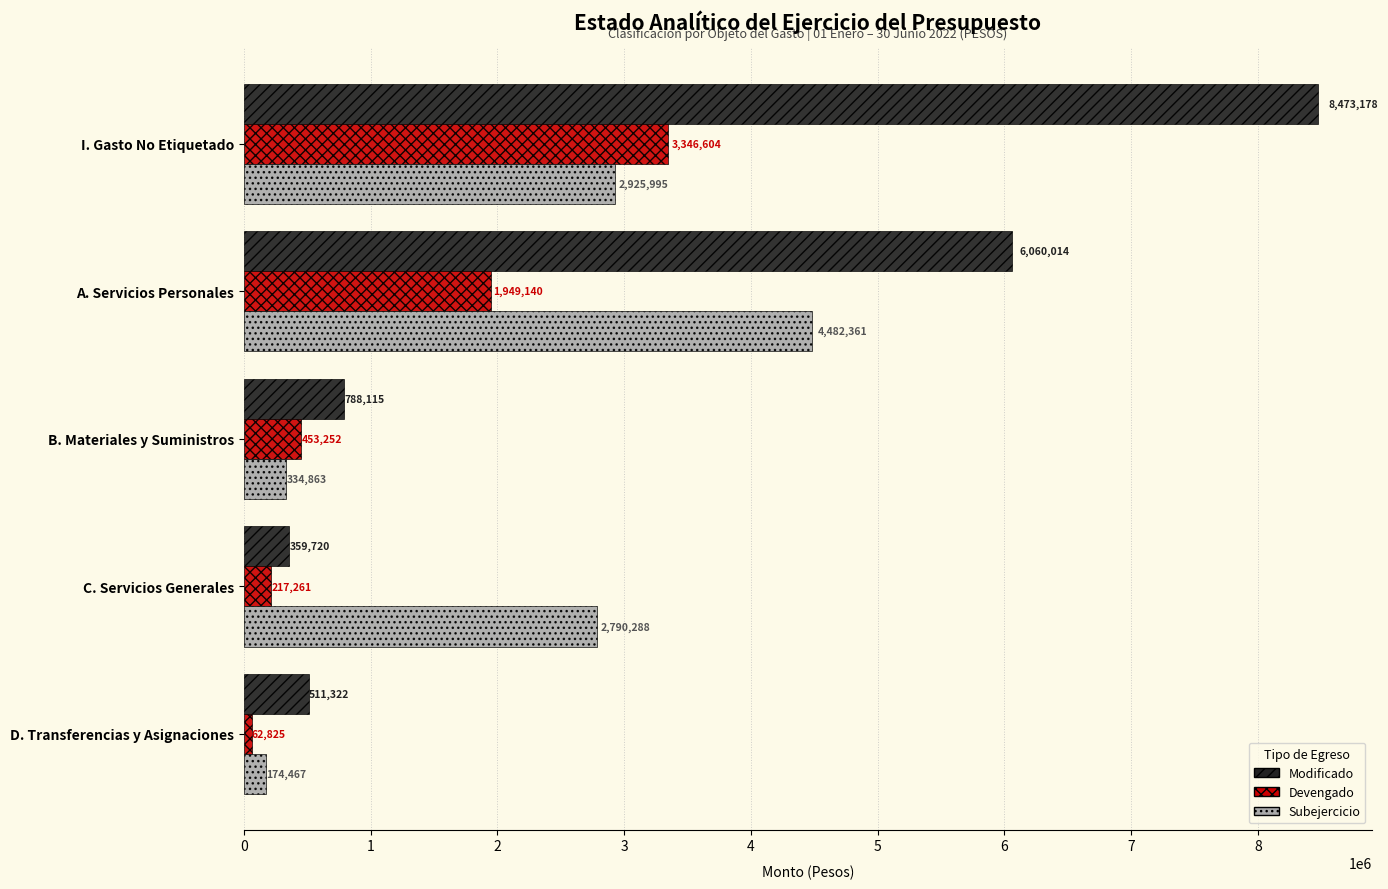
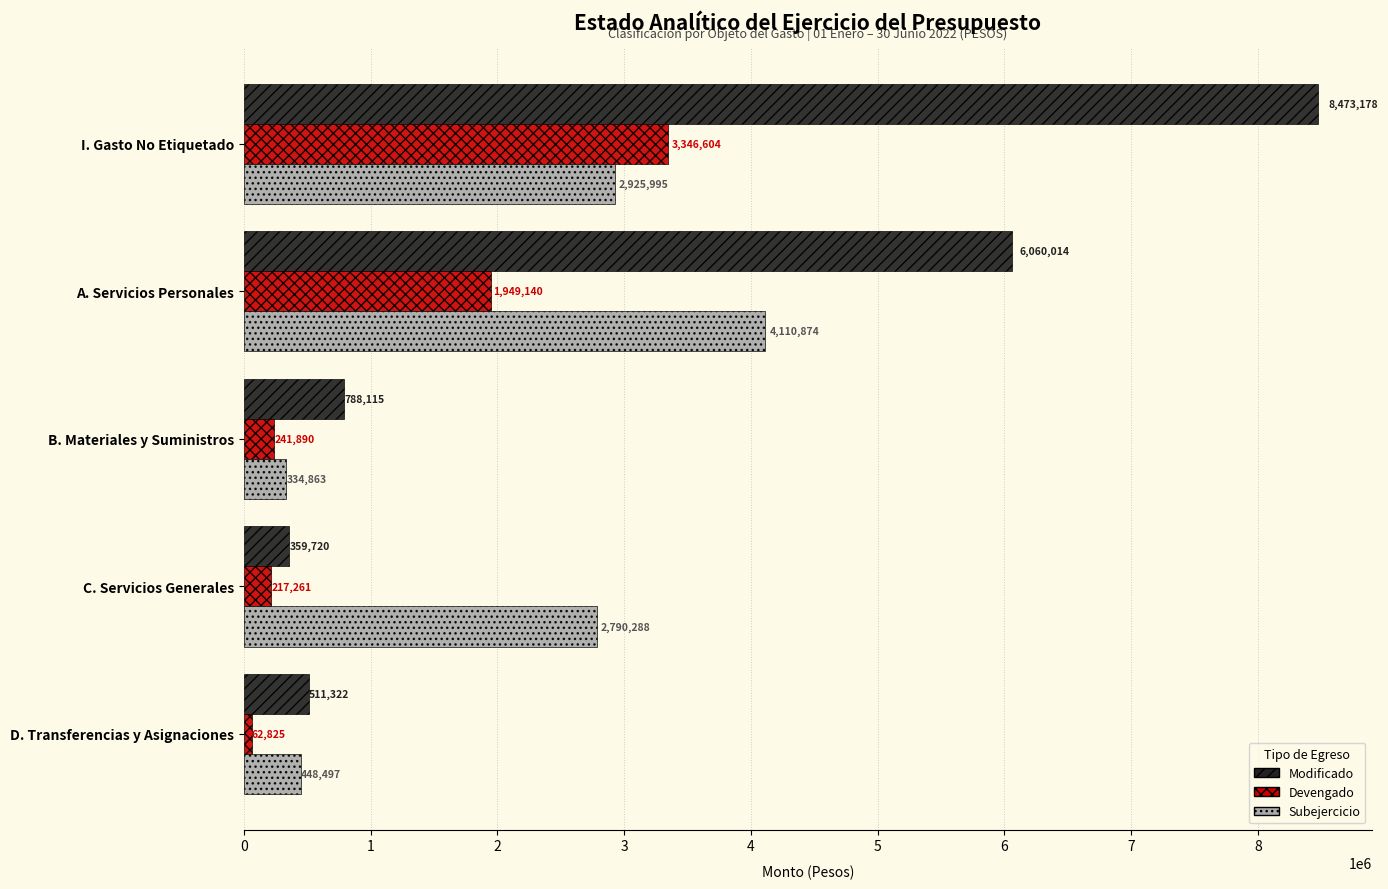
  {
    "Modificado": {
      "I. Gasto No Etiquetado": "8,473,178",
      "A. Servicios Personales": "6,060,014",
      "B. Materiales y Suministros": "788,115",
      "C. Servicios Generales": "359,720",
      "D. Transferencias y Asignaciones": "511,322"
    },
    "Devengado": {
      "I. Gasto No Etiquetado": "3,346,604",
      "A. Servicios Personales": "1,949,140",
-     "B. Materiales y Suministros": "453,252",
+     "B. Materiales y Suministros": "241,890",
      "C. Servicios Generales": "217,261",
      "D. Transferencias y Asignaciones": "62,825"
    },
    "Subejercicio": {
      "I. Gasto No Etiquetado": "2,925,995",
-     "A. Servicios Personales": "4,482,361",
+     "A. Servicios Personales": "4,110,874",
      "B. Materiales y Suministros": "334,863",
      "C. Servicios Generales": "2,790,288",
-     "D. Transferencias y Asignaciones": "174,467"
+     "D. Transferencias y Asignaciones": "448,497"
    }
  }
